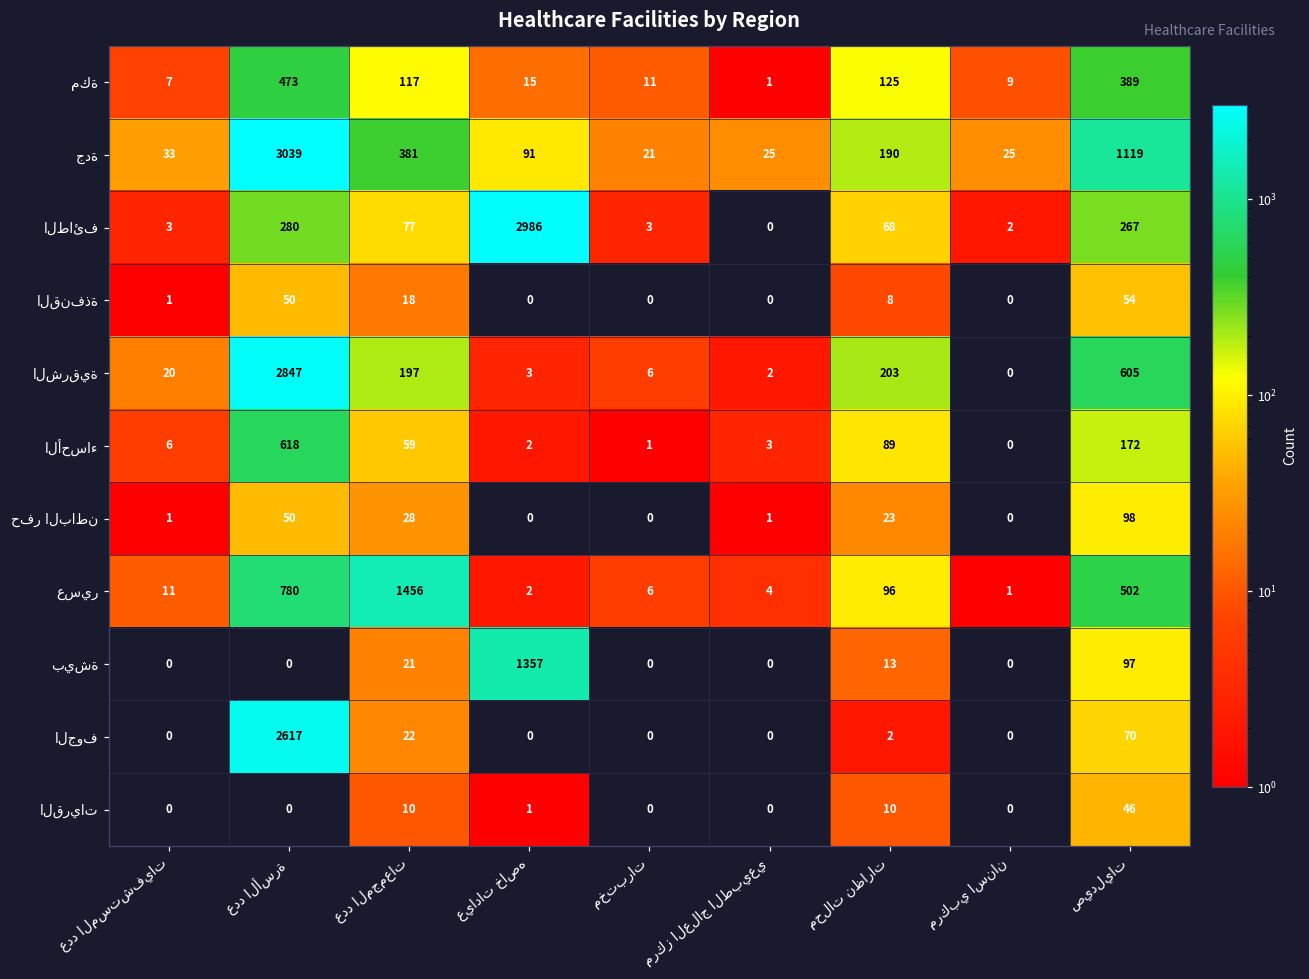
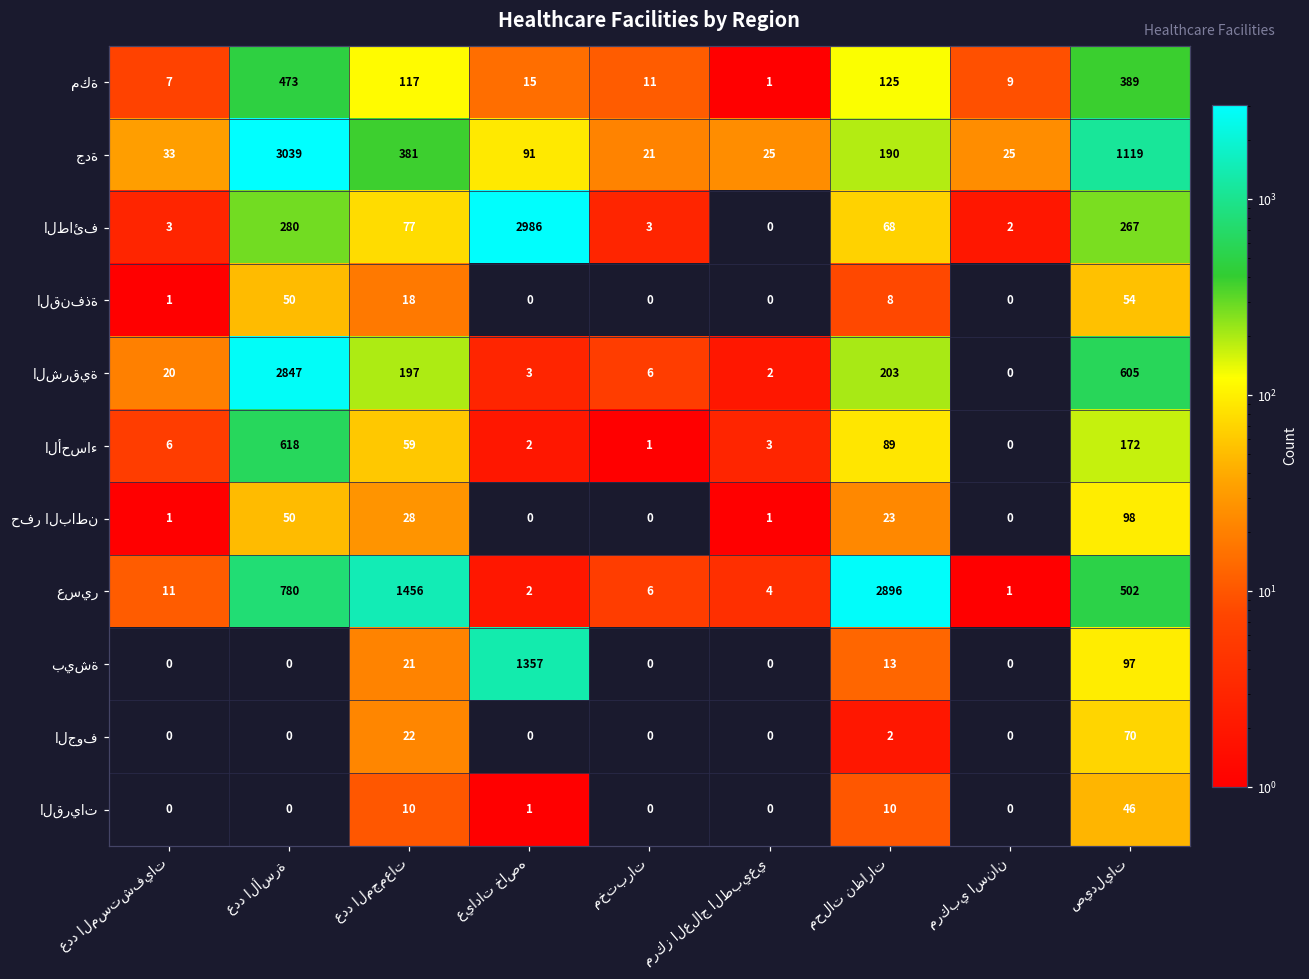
  {
    "مكة": {
      "عدد المستشفيات": 7,
      "عدد الأسرة": 473,
      "عدد المجمعات": 117,
      "عيادات خاصه": 15,
      "مختبرات": 11,
      "مركز العلاج الطبيعي": 1,
      "محلات نظارات": 125,
      "مركبي اسنان": 9,
      "صيدليات": 389
    },
    "جدة": {
      "عدد المستشفيات": 33,
      "عدد الأسرة": 3039,
      "عدد المجمعات": 381,
      "عيادات خاصه": 91,
      "مختبرات": 21,
      "مركز العلاج الطبيعي": 25,
      "محلات نظارات": 190,
      "مركبي اسنان": 25,
      "صيدليات": 1119
    },
    "الطائف": {
      "عدد المستشفيات": 3,
      "عدد الأسرة": 280,
      "عدد المجمعات": 77,
      "عيادات خاصه": 2986,
      "مختبرات": 3,
      "مركز العلاج الطبيعي": 0,
      "محلات نظارات": 68,
      "مركبي اسنان": 2,
      "صيدليات": 267
    },
    "القنفذة": {
      "عدد المستشفيات": 1,
      "عدد الأسرة": 50,
      "عدد المجمعات": 18,
      "عيادات خاصه": 0,
      "مختبرات": 0,
      "مركز العلاج الطبيعي": 0,
      "محلات نظارات": 8,
      "مركبي اسنان": 0,
      "صيدليات": 54
    },
    "الشرقية": {
      "عدد المستشفيات": 20,
      "عدد الأسرة": 2847,
      "عدد المجمعات": 197,
      "عيادات خاصه": 3,
      "مختبرات": 6,
      "مركز العلاج الطبيعي": 2,
      "محلات نظارات": 203,
      "مركبي اسنان": 0,
      "صيدليات": 605
    },
    "الأحساء": {
      "عدد المستشفيات": 6,
      "عدد الأسرة": 618,
      "عدد المجمعات": 59,
      "عيادات خاصه": 2,
      "مختبرات": 1,
      "مركز العلاج الطبيعي": 3,
      "محلات نظارات": 89,
      "مركبي اسنان": 0,
      "صيدليات": 172
    },
    "حفر الباطن": {
      "عدد المستشفيات": 1,
      "عدد الأسرة": 50,
      "عدد المجمعات": 28,
      "عيادات خاصه": 0,
      "مختبرات": 0,
      "مركز العلاج الطبيعي": 1,
      "محلات نظارات": 23,
      "مركبي اسنان": 0,
      "صيدليات": 98
    },
    "عسير": {
      "عدد المستشفيات": 11,
      "عدد الأسرة": 780,
      "عدد المجمعات": 1456,
      "عيادات خاصه": 2,
      "مختبرات": 6,
      "مركز العلاج الطبيعي": 4,
-     "محلات نظارات": 96,
+     "محلات نظارات": 2896,
      "مركبي اسنان": 1,
      "صيدليات": 502
    },
    "بيشة": {
      "عدد المستشفيات": 0,
      "عدد الأسرة": 0,
      "عدد المجمعات": 21,
      "عيادات خاصه": 1357,
      "مختبرات": 0,
      "مركز العلاج الطبيعي": 0,
      "محلات نظارات": 13,
      "مركبي اسنان": 0,
      "صيدليات": 97
    },
    "الجوف": {
      "عدد المستشفيات": 0,
-     "عدد الأسرة": 2617,
+     "عدد الأسرة": 0,
      "عدد المجمعات": 22,
      "عيادات خاصه": 0,
      "مختبرات": 0,
      "مركز العلاج الطبيعي": 0,
      "محلات نظارات": 2,
      "مركبي اسنان": 0,
      "صيدليات": 70
    },
    "القريات": {
      "عدد المستشفيات": 0,
      "عدد الأسرة": 0,
      "عدد المجمعات": 10,
      "عيادات خاصه": 1,
      "مختبرات": 0,
      "مركز العلاج الطبيعي": 0,
      "محلات نظارات": 10,
      "مركبي اسنان": 0,
      "صيدليات": 46
    }
  }
